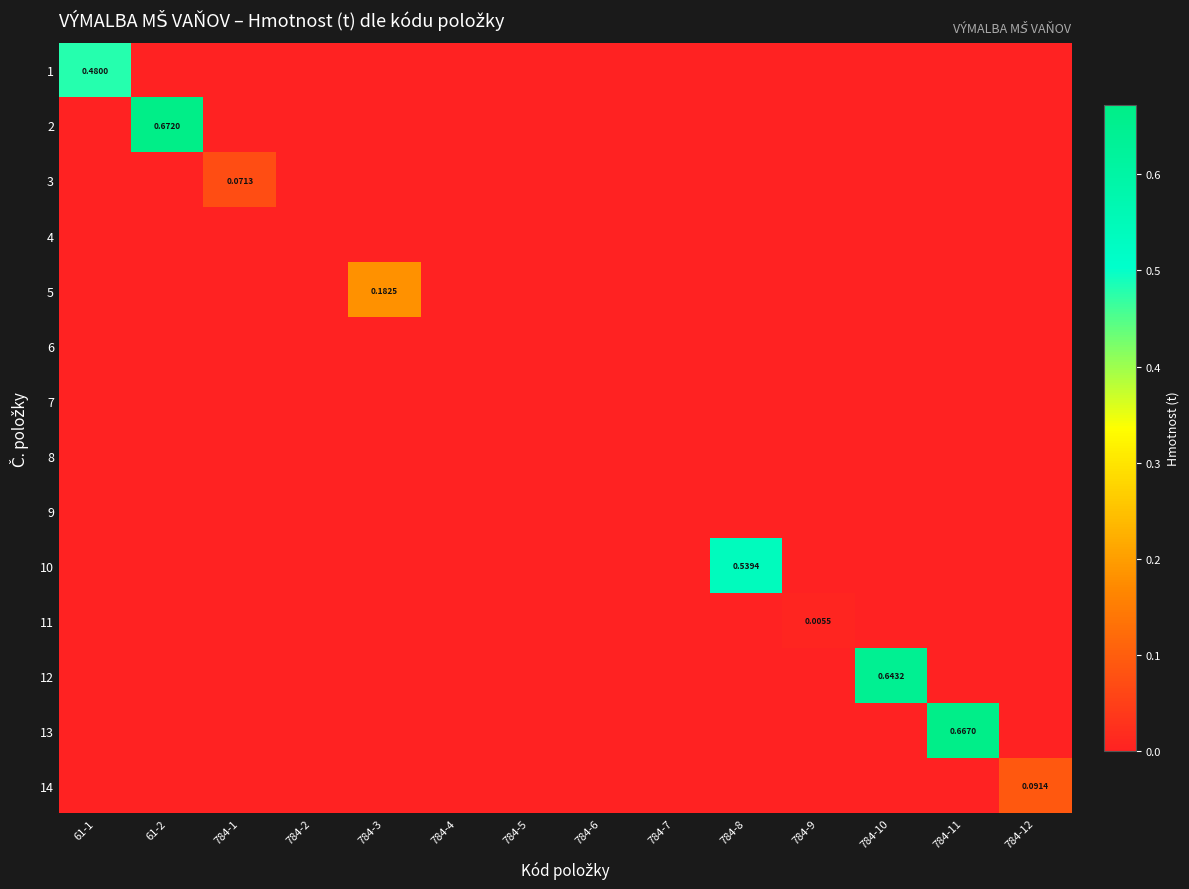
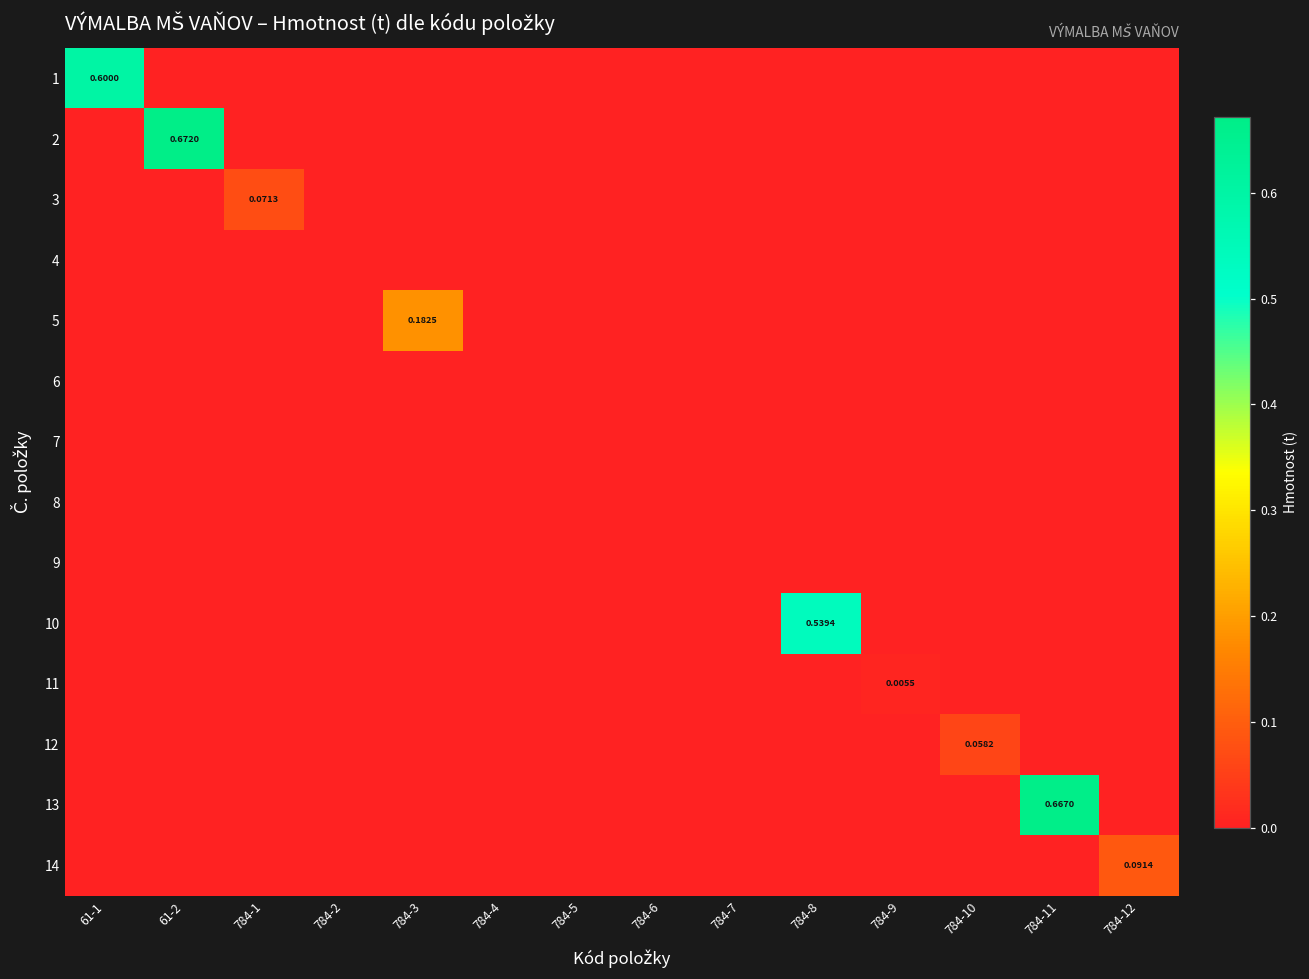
  {
    "1": {
-     "61-1": 0.4800
+     "61-1": 0.6000
    },
    "2": {
      "61-2": 0.6720
    },
    "3": {
      "784-1": 0.0713
    },
    "5": {
      "784-3": 0.1825
    },
    "10": {
      "784-8": 0.5394
    },
    "11": {
      "784-9": 0.0055
    },
    "12": {
-     "784-10": 0.6432
+     "784-10": 0.0582
    },
    "13": {
      "784-11": 0.6670
    },
    "14": {
      "784-12": 0.0914
    }
  }
